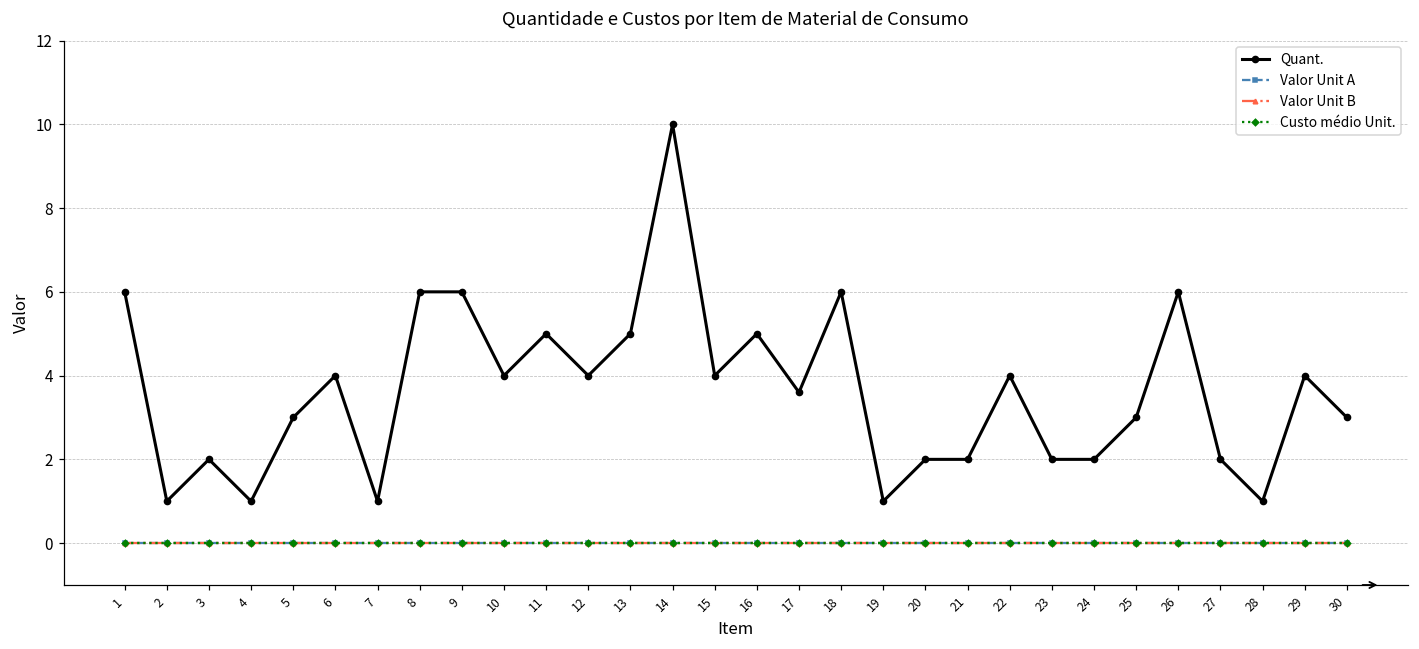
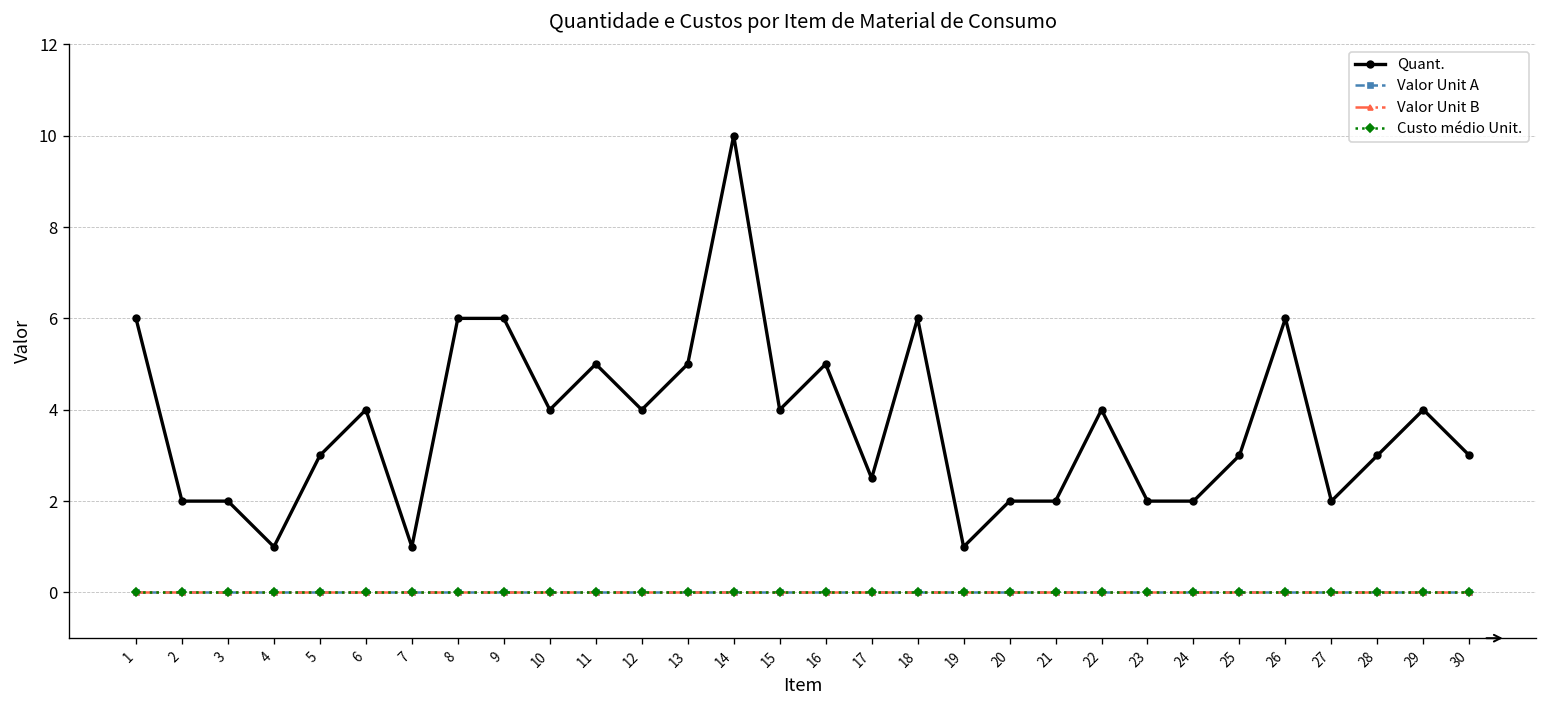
  {
    "Quant.": {
      "1": 6.0,
-     "2": 1,
+     "2": 2,
      "3": 2.0,
      "4": 1.0,
      "5": 3.0,
      "6": 4.0,
      "7": 1.0,
      "8": 6.0,
      "9": 6.0,
      "10": 4.0,
      "11": 5.0,
      "12": 4.0,
      "13": 5.0,
      "14": 10.0,
      "15": 4.0,
      "16": 5.0,
-     "17": 3.6,
+     "17": 2.5,
      "18": 6.0,
      "19": 1.0,
      "20": 2.0,
      "21": 2.0,
      "22": 4.0,
      "23": 2.0,
      "24": 2.0,
      "25": 3.0,
      "26": 6.0,
      "27": 2.0,
-     "28": 1,
+     "28": 3,
      "29": 4.0,
      "30": 3.0
    },
    "Custo médio Unit.": {
      "1": 0.0,
      "2": 0.0,
      "3": 0.0,
      "4": 0.0,
      "5": 0.0,
      "6": 0.0,
      "7": 0.0,
      "8": 0.0,
      "9": 0.0,
      "10": 0.0,
      "11": 0.0,
      "12": 0.0,
      "13": 0.0,
      "14": 0.0,
      "15": 0.0,
      "16": 0.0,
      "17": 0.0,
      "18": 0.0,
      "19": 0.0,
      "20": 0.0,
      "21": 0.0,
      "22": 0.0,
      "23": 0.0,
      "24": 0.0,
      "25": 0.0,
      "26": 0.0,
      "27": 0.0,
      "28": 0.0,
      "29": 0.0,
      "30": 0.0
    }
  }
